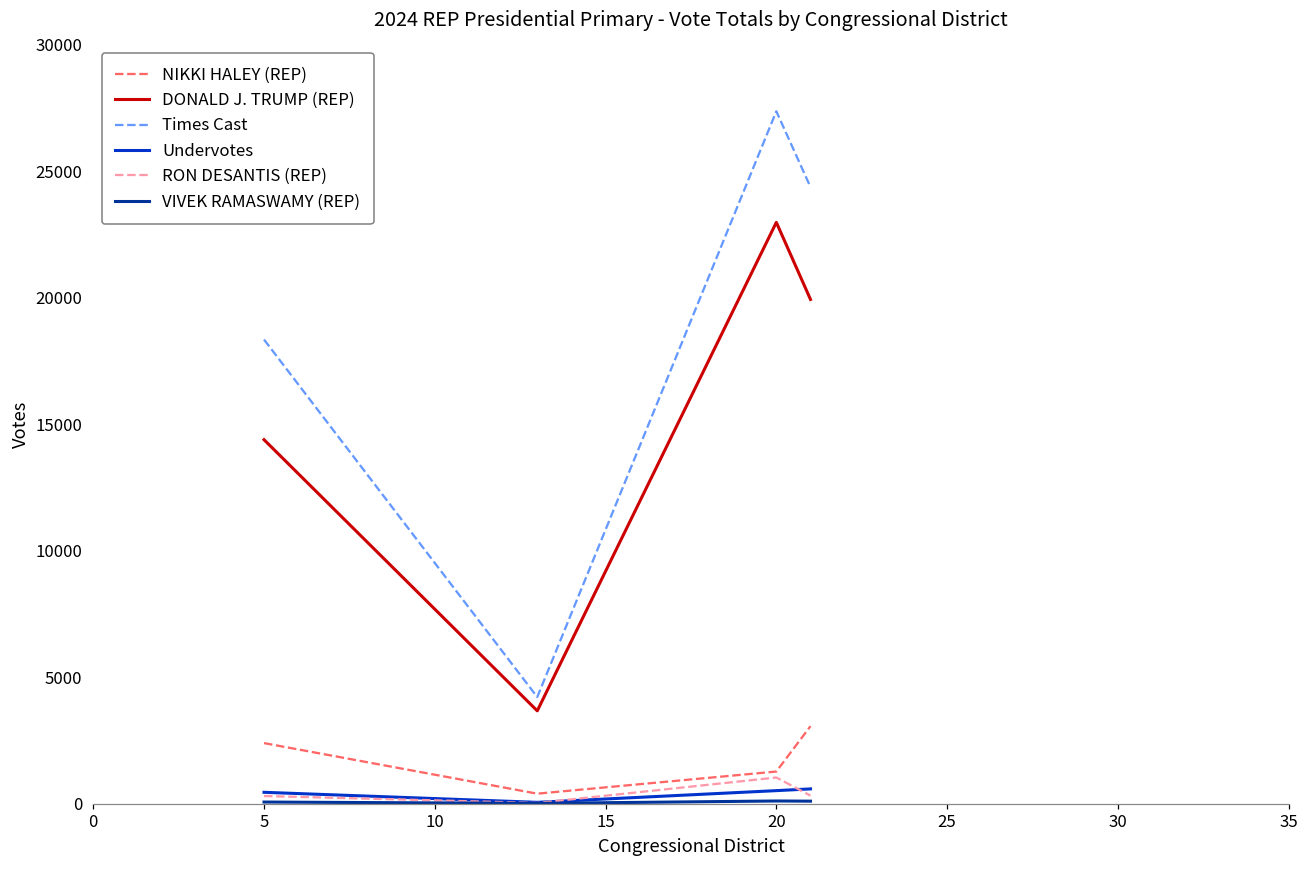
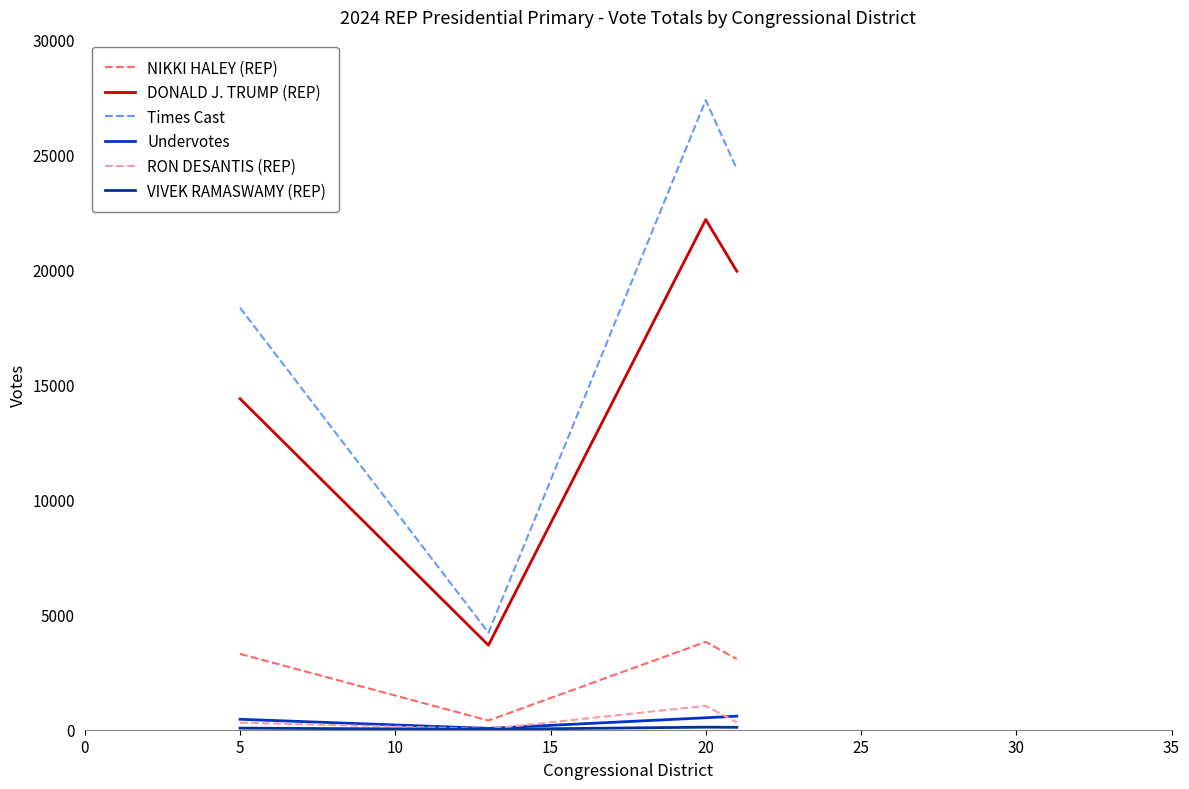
  {
    "NIKKI HALEY (REP)": {
-     "5": 2400,
-     "20": 1300
+     "5": 3300,
+     "20": 3800
    },
    "DONALD J. TRUMP (REP)": {
      "5": 14400,
-     "20": 23000
+     "20": 22200
    },
    "Times Cast": {
      "5": 18300,
      "20": 27400
    },
    "RON DESANTIS (REP)": {
      "5": 300,
      "20": 1000
    }
  }
